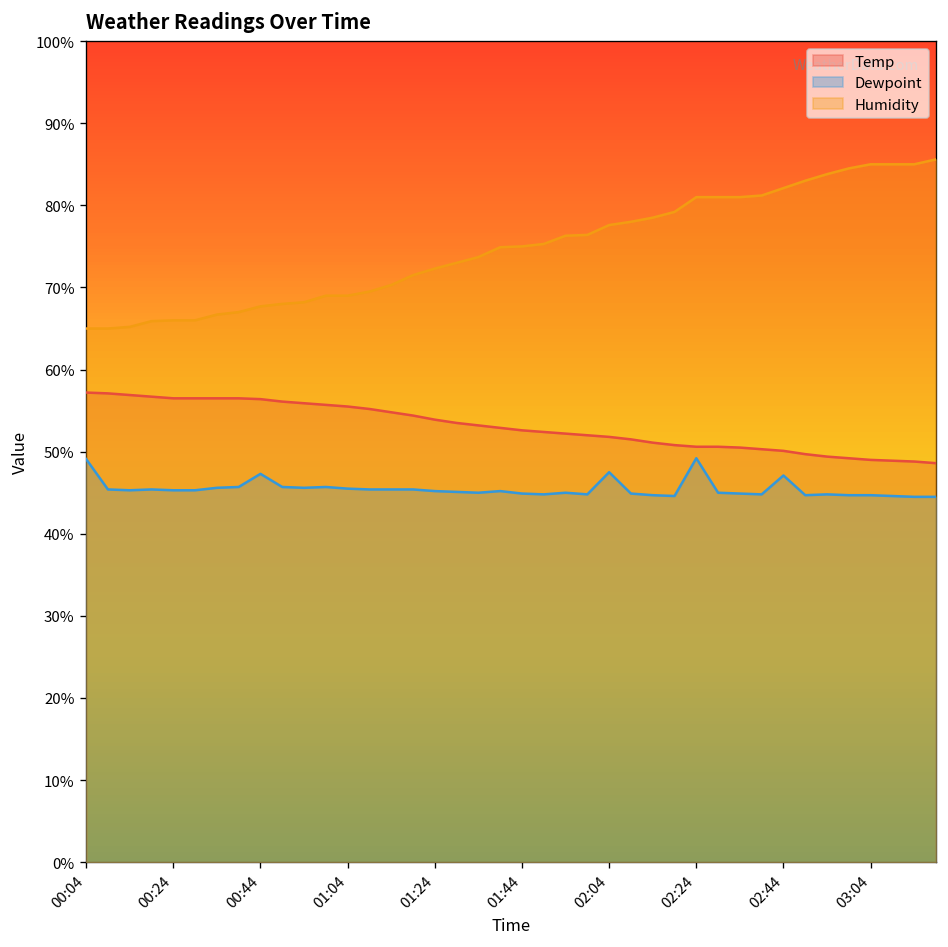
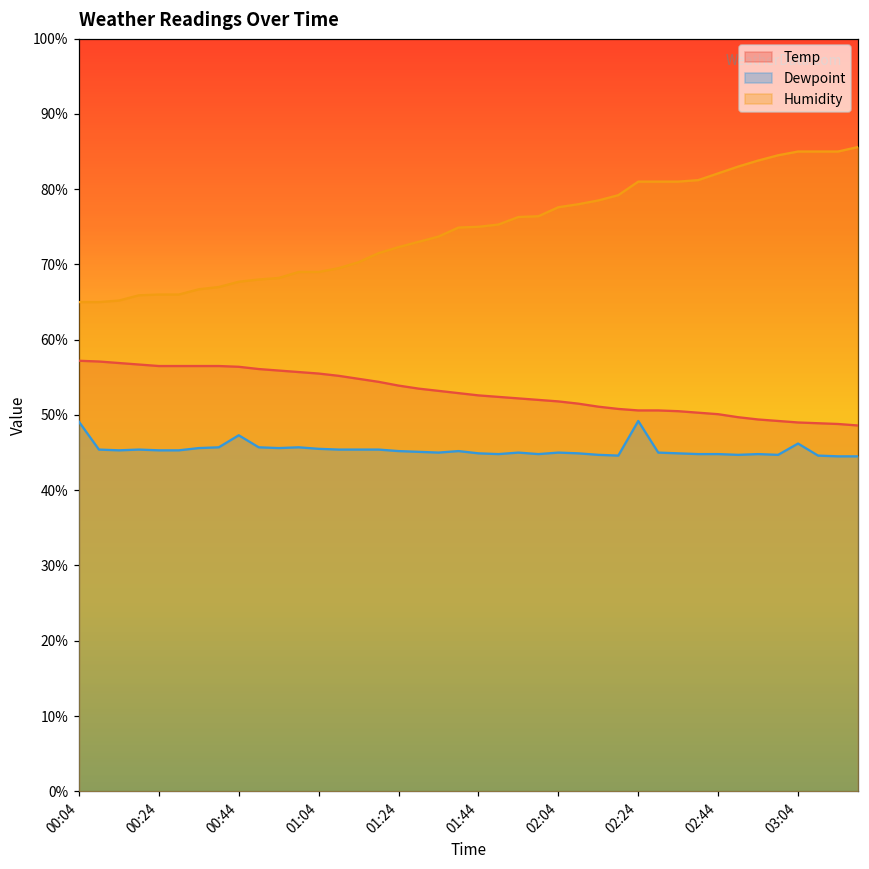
  {
    "Dewpoint": {
      "00:04": "49%",
      "00:24": "45%",
      "00:44": "47%",
      "01:04": "46%",
      "01:24": "45%",
      "01:44": "45%",
-     "02:04": "48%",
+     "02:04": "45%",
      "02:24": "49%",
-     "02:44": "47%",
-     "03:04": "45%"
+     "02:44": "45%",
+     "03:04": "46%"
    }
  }
